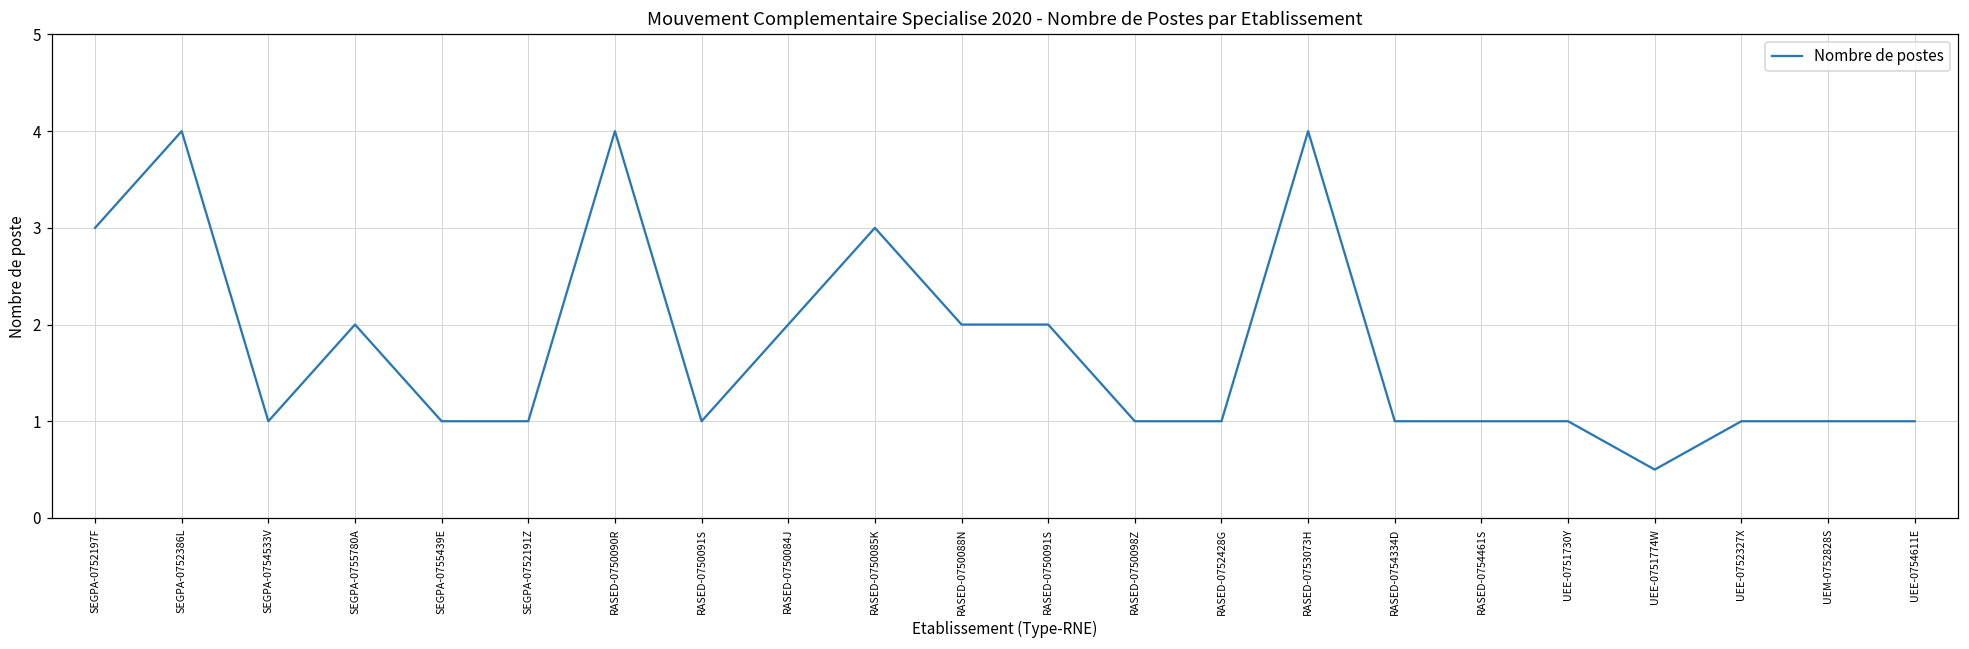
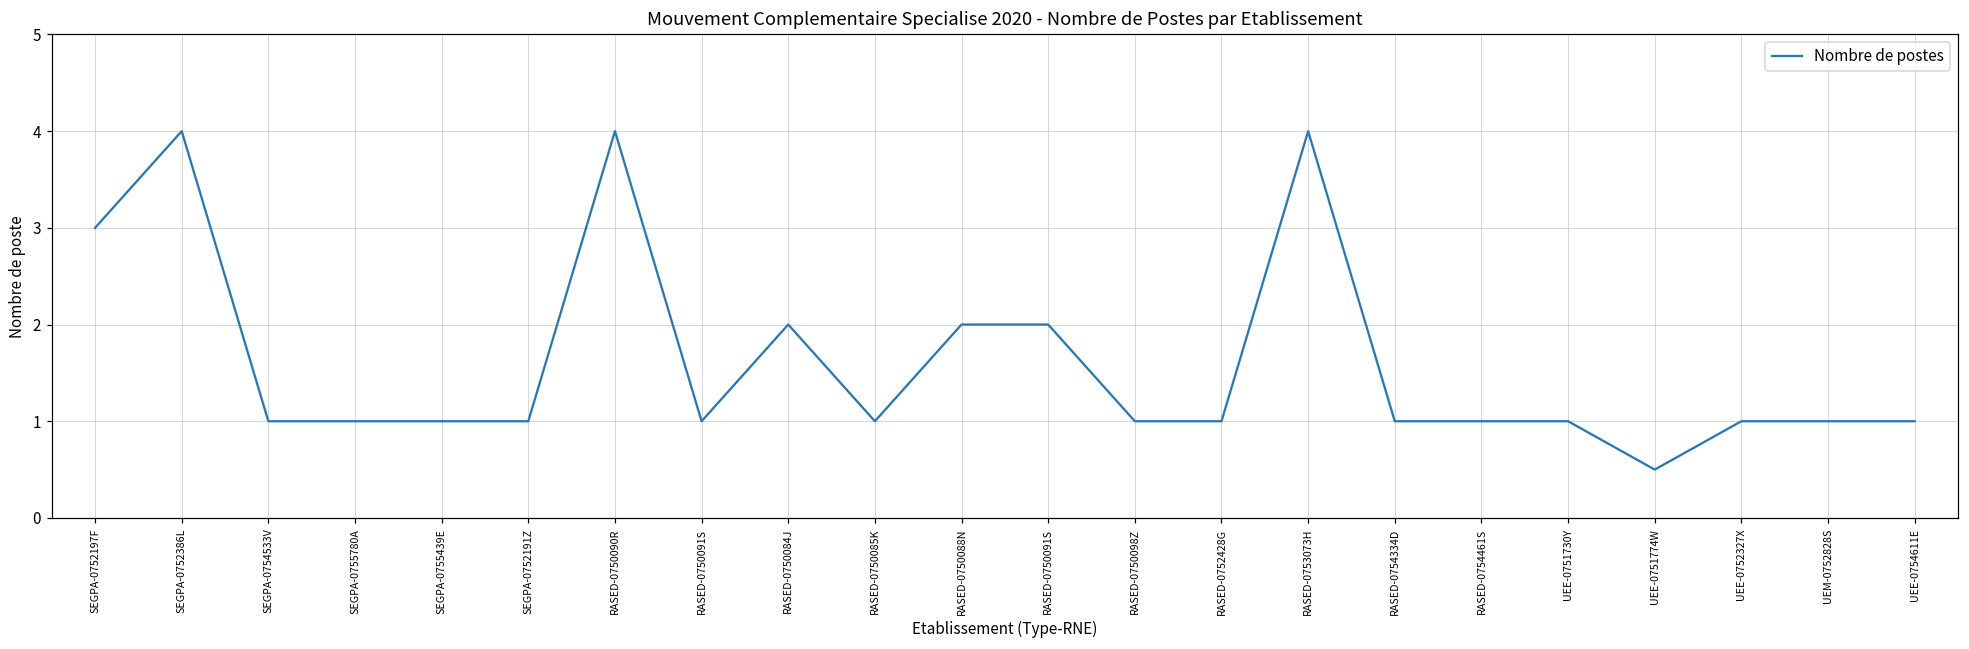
  {
    "SEGPA-0752197F": 3,
    "SEGPA-0752386L": 4,
    "SEGPA-0754533V": 1,
-   "SEGPA-0755780A": 2,
+   "SEGPA-0755780A": 1,
    "SEGPA-0755439E": 1,
    "SEGPA-0752191Z": 1,
    "RASED-0750090R": 4,
    "RASED-0750084J": 2,
-   "RASED-0750085K": 3,
+   "RASED-0750085K": 1,
    "RASED-0750088N": 2,
    "RASED-0750098Z": 1,
    "RASED-0752428G": 1,
    "RASED-0753073H": 4,
    "RASED-0754334D": 1,
    "RASED-0754461S": 1,
    "UEE-0751730Y": 1,
    "UEE-0751774W": 0.5,
    "UEE-0752327X": 1,
    "UEM-0752828S": 1,
    "UEE-0754611E": 1
  }
